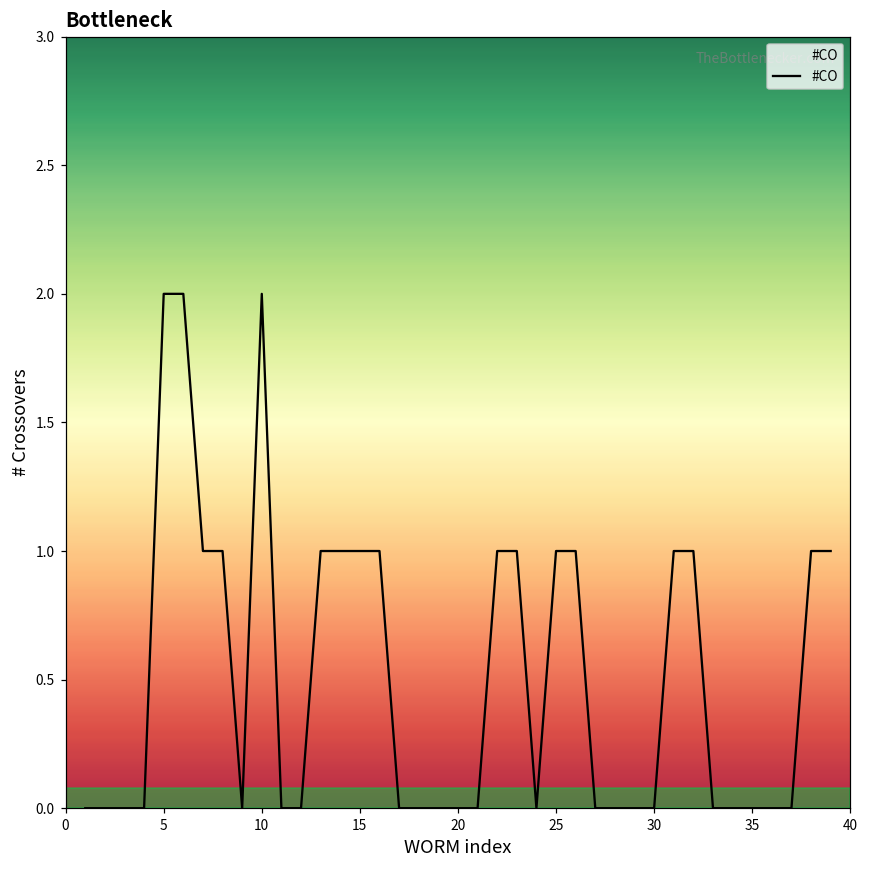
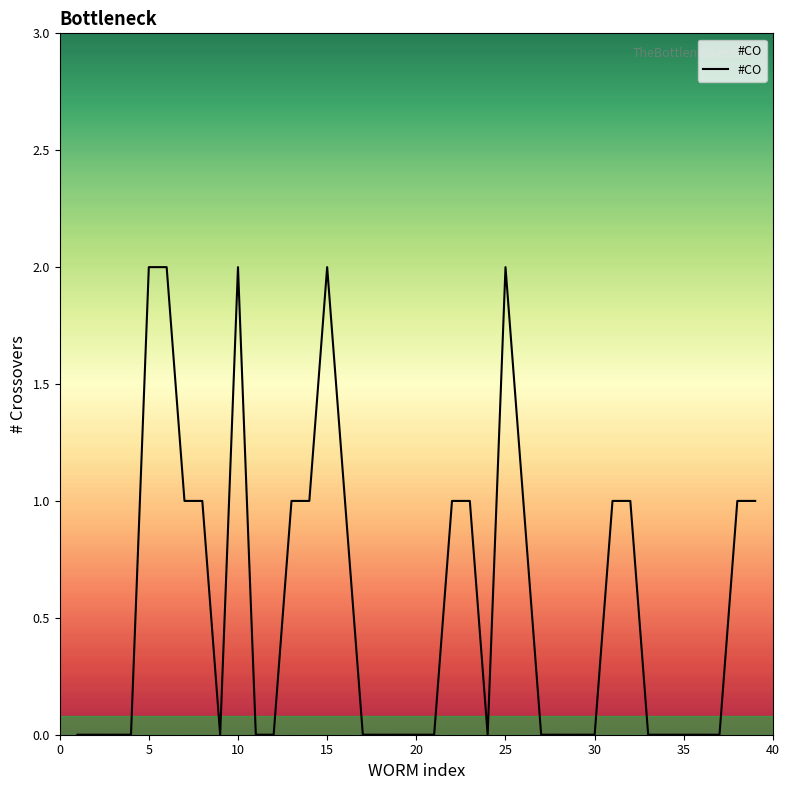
  {
    "5": 2,
    "10": 2,
-   "15": 1,
-   "25": 1
+   "15": 2,
+   "25": 2
  }
